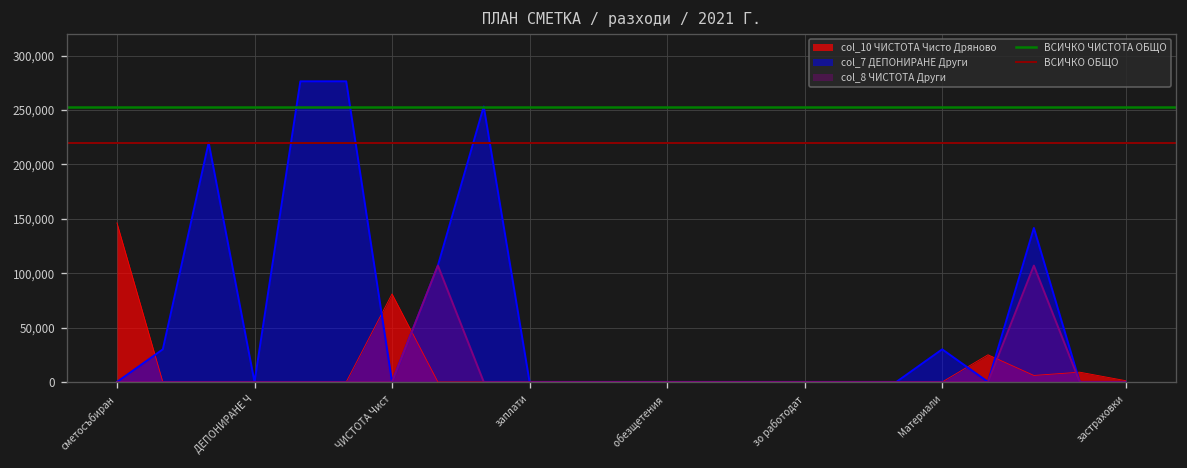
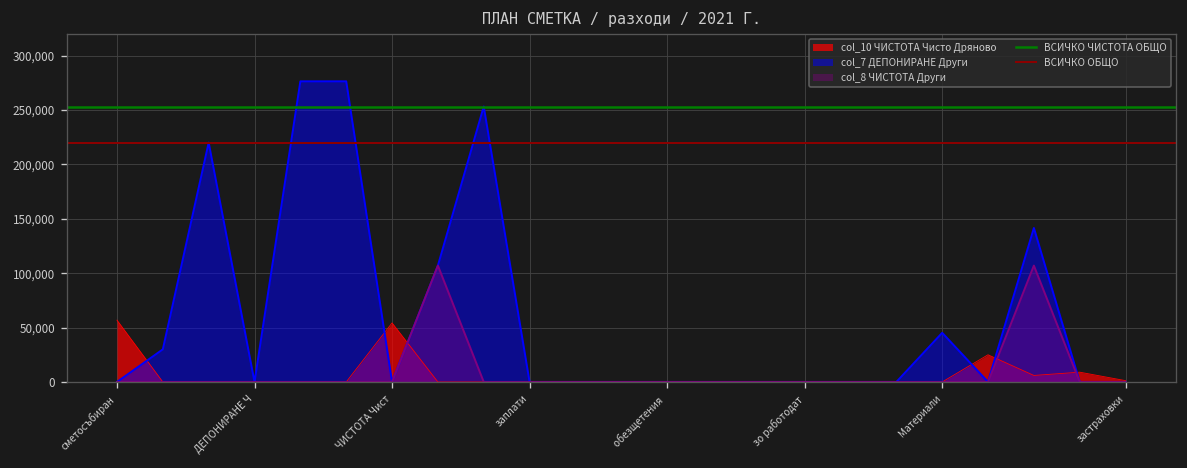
  {
    "col_10 ЧИСТОТА Чисто Дряново": {
-     "сметосъбиран": "150,000",
-     "ЧИСТОТА Чист": "80,000"
+     "сметосъбиран": "60,000",
+     "ЧИСТОТА Чист": "50,000"
    },
    "col_7 ДЕПОНИРАНЕ Други": {
-     "Материали": "30,000"
+     "Материали": "50,000"
    }
  }
